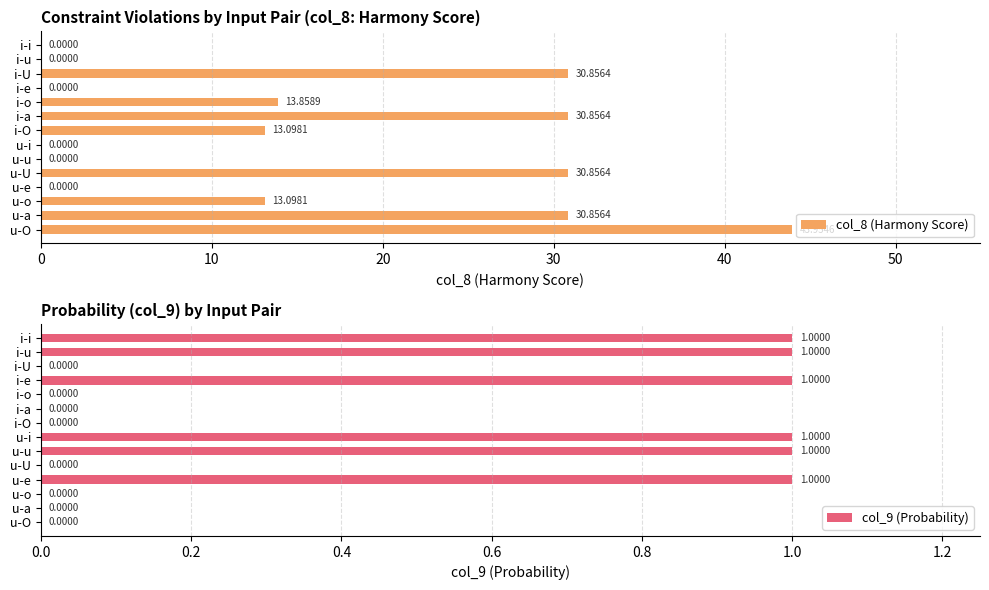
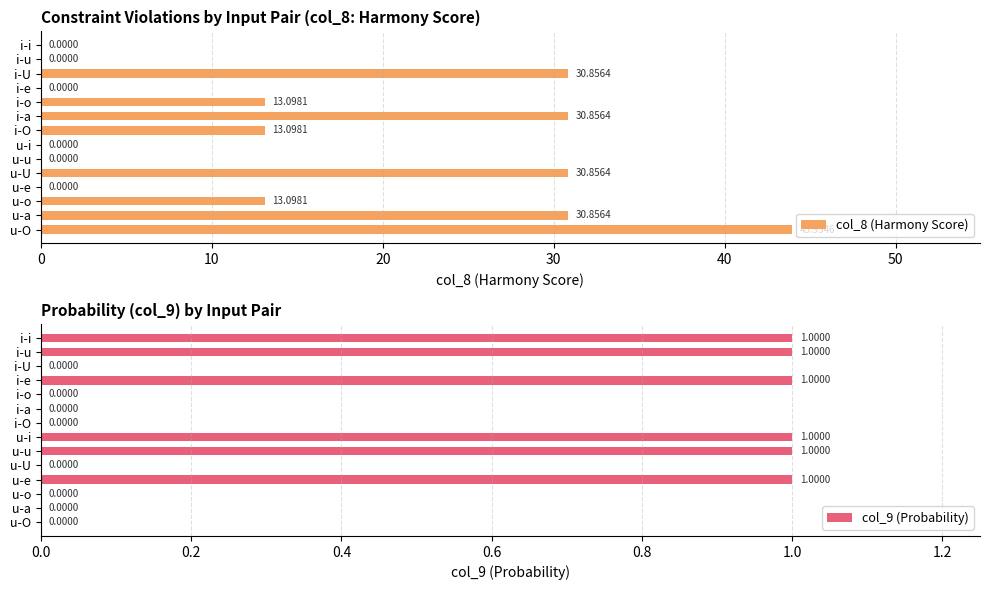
  {
    "Constraint Violations by Input Pair (col_8: Harmony Score)": {
      "i-i": 0.0000,
      "i-u": 0.0000,
      "i-U": 30.8564,
      "i-e": 0.0000,
-     "i-o": 13.8589,
+     "i-o": 13.0981,
      "i-a": 30.8564,
      "i-O": 13.0981,
      "u-i": 0.0000,
      "u-u": 0.0000,
      "u-U": 30.8564,
      "u-e": 0.0000,
      "u-o": 13.0981,
      "u-a": 30.8564
    },
    "Probability (col_9) by Input Pair": {
      "i-i": 1.0000,
      "i-u": 1.0000,
      "i-U": 0.0000,
      "i-e": 1.0000,
      "i-o": 0.0000,
      "i-a": 0.0000,
      "i-O": 0.0000,
      "u-i": 1.0000,
      "u-u": 1.0000,
      "u-U": 0.0000,
      "u-e": 1.0000,
      "u-o": 0.0000,
      "u-a": 0.0000,
      "u-O": 0.0000
    }
  }
